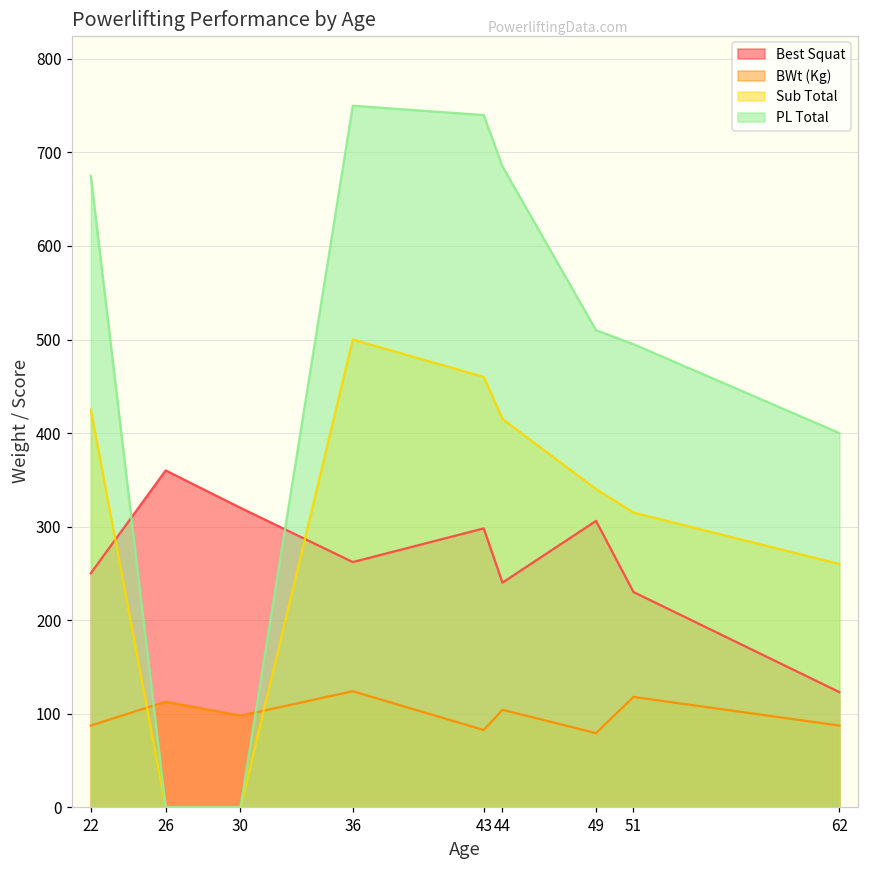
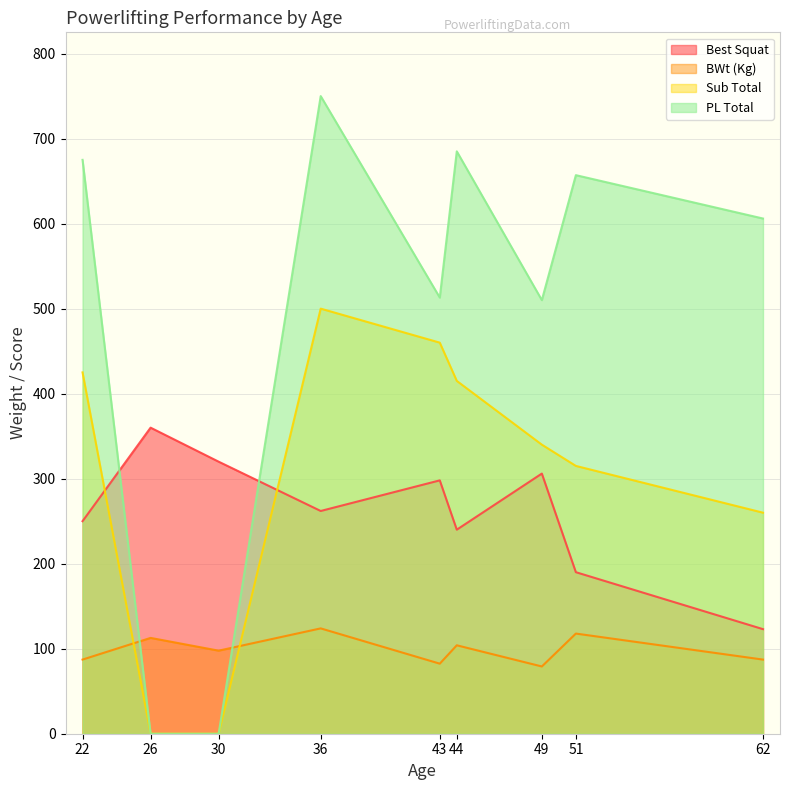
  {
    "Best Squat": {
      "22": 250,
      "26": 360,
      "30": 320,
      "36": 260,
      "43": 300,
      "44": 240,
      "49": 310,
-     "51": 230,
+     "51": 190,
      "62": 120
    },
    "PL Total": {
      "22": 680,
      "36": 750,
-     "43": 740,
+     "43": 510,
      "44": 690,
      "49": 510,
-     "51": 500,
-     "62": 400
+     "51": 660,
+     "62": 610
    }
  }
